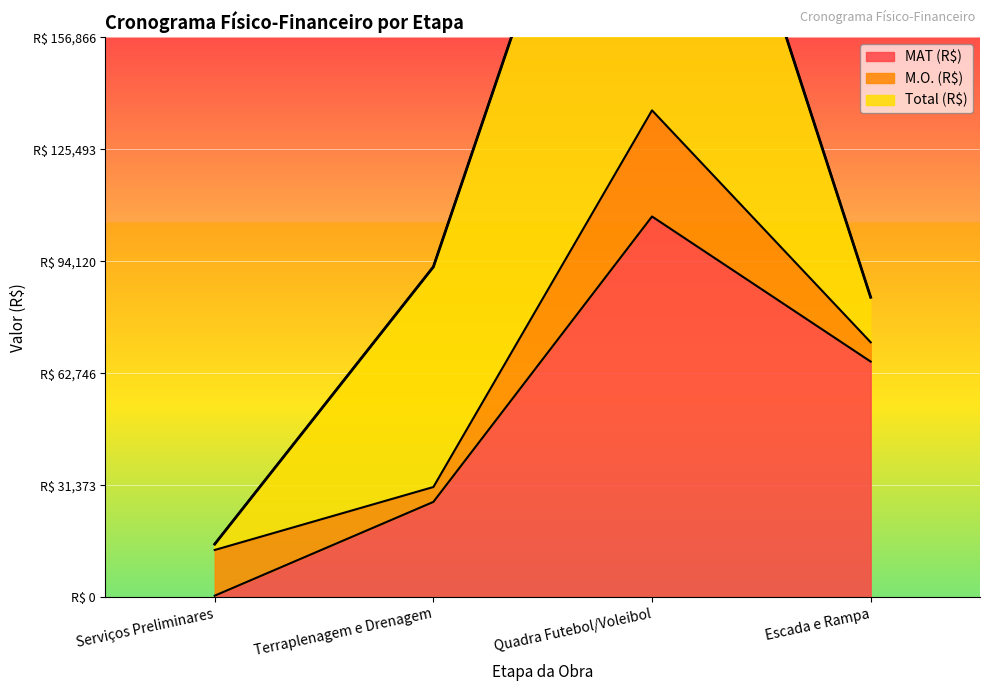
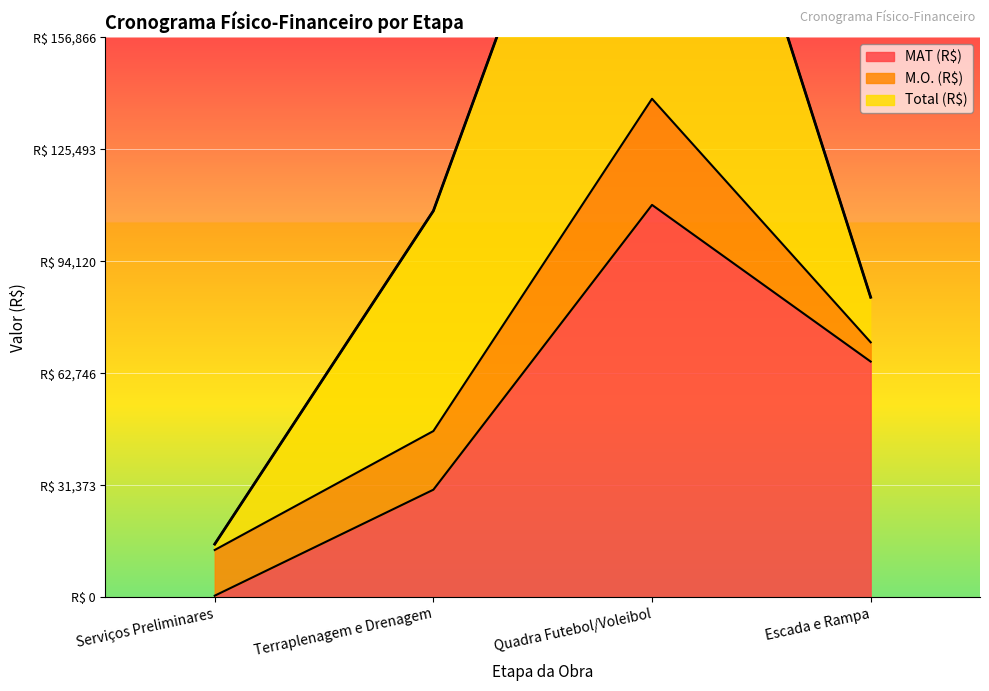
  {
    "MAT (R$)": {
      "Serviços Preliminares": "R$ 0",
-     "Terraplenagem e Drenagem": "R$ 27,000",
-     "Quadra Futebol/Voleibol": "R$ 107,000",
+     "Terraplenagem e Drenagem": "R$ 30,000",
+     "Quadra Futebol/Voleibol": "R$ 110,000",
      "Escada e Rampa": "R$ 66,000"
    },
    "M.O. (R$)": {
      "Serviços Preliminares": "R$ 13,000",
-     "Terraplenagem e Drenagem": "R$ 4,000",
+     "Terraplenagem e Drenagem": "R$ 16,000",
      "Quadra Futebol/Voleibol": "R$ 30,000",
      "Escada e Rampa": "R$ 5,000"
    },
    "Total (R$)": {
      "Serviços Preliminares": "R$ 2,000",
      "Terraplenagem e Drenagem": "R$ 62,000",
      "Escada e Rampa": "R$ 13,000"
    }
  }
